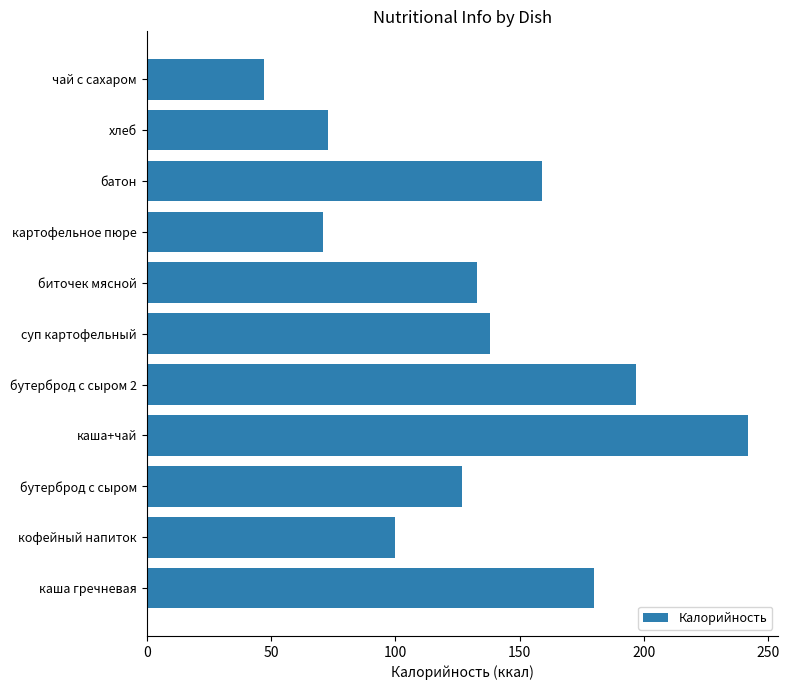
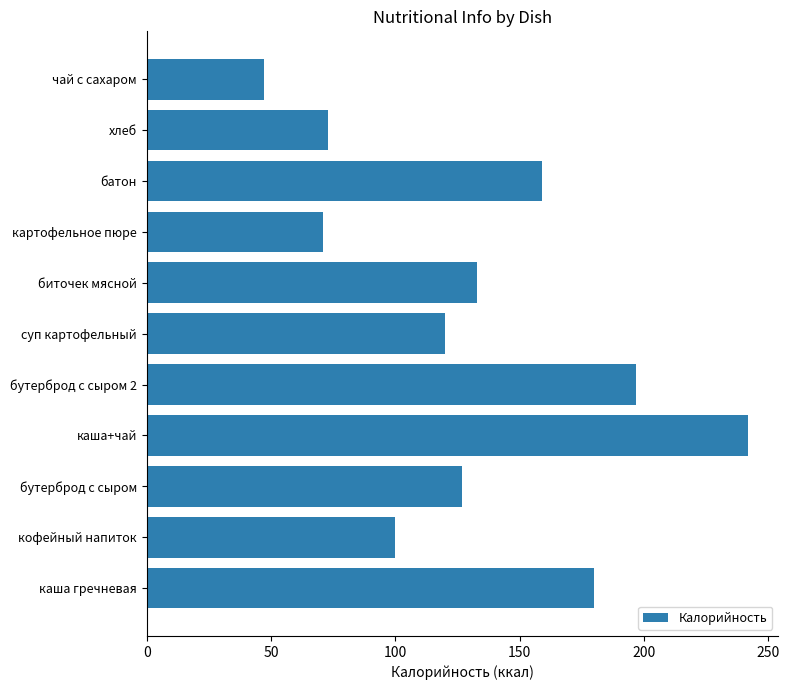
  {
    "чай с сахаром": 47,
    "хлеб": 73,
    "батон": 159,
    "картофельное пюре": 71,
    "биточек мясной": 133,
-   "суп картофельный": 138,
+   "суп картофельный": 120,
    "бутерброд с сыром 2": 197,
    "каша+чай": 242,
    "бутерброд с сыром": 127,
    "кофейный напиток": 100,
    "каша гречневая": 180
  }
